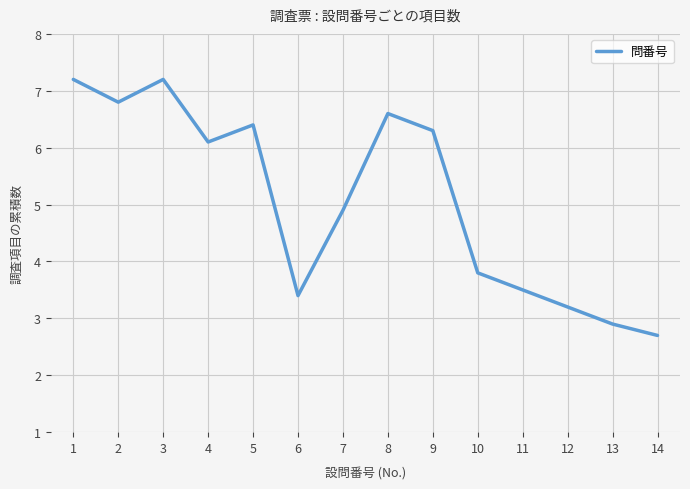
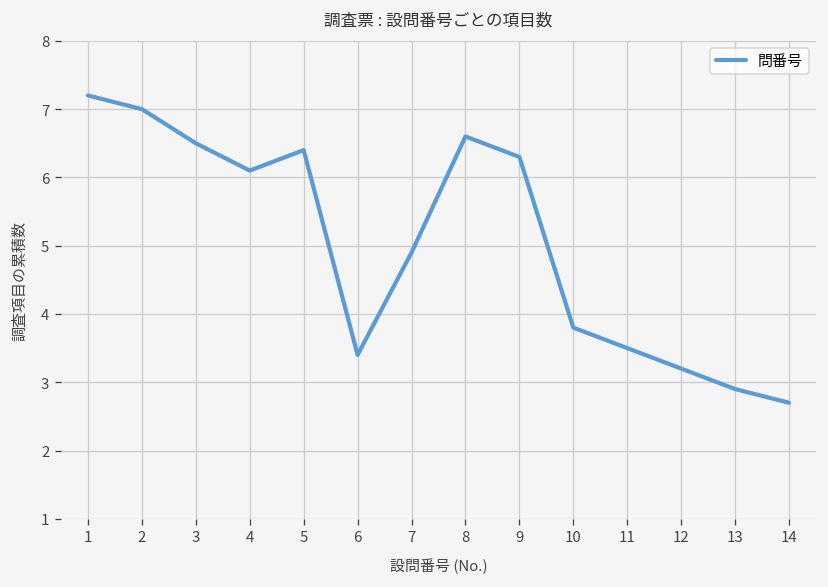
  {
    "1": 7.2,
-   "2": 6.8,
-   "3": 7.2,
+   "2": 7.0,
+   "3": 6.5,
    "4": 6.1,
    "5": 6.4,
    "6": 3.4,
    "7": 4.9,
    "8": 6.6,
    "9": 6.3,
    "10": 3.8,
    "11": 3.5,
    "12": 3.2,
    "13": 2.9,
    "14": 2.7
  }
